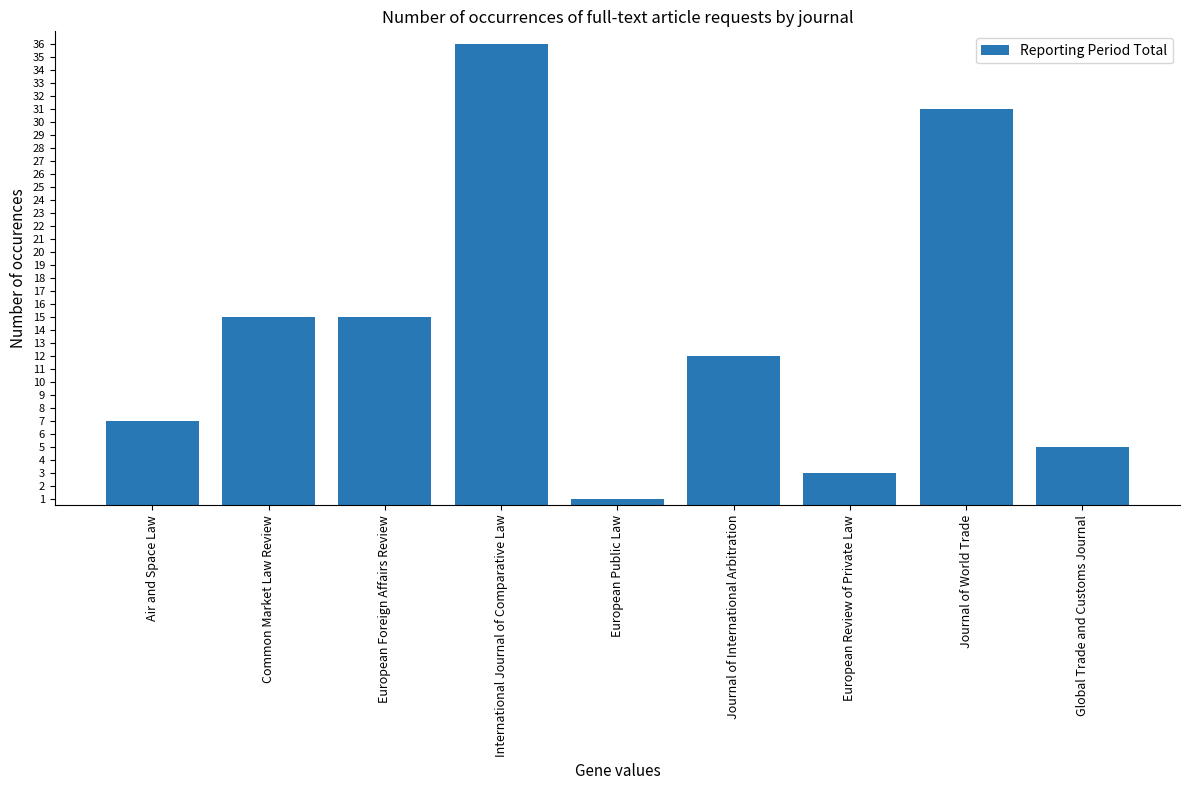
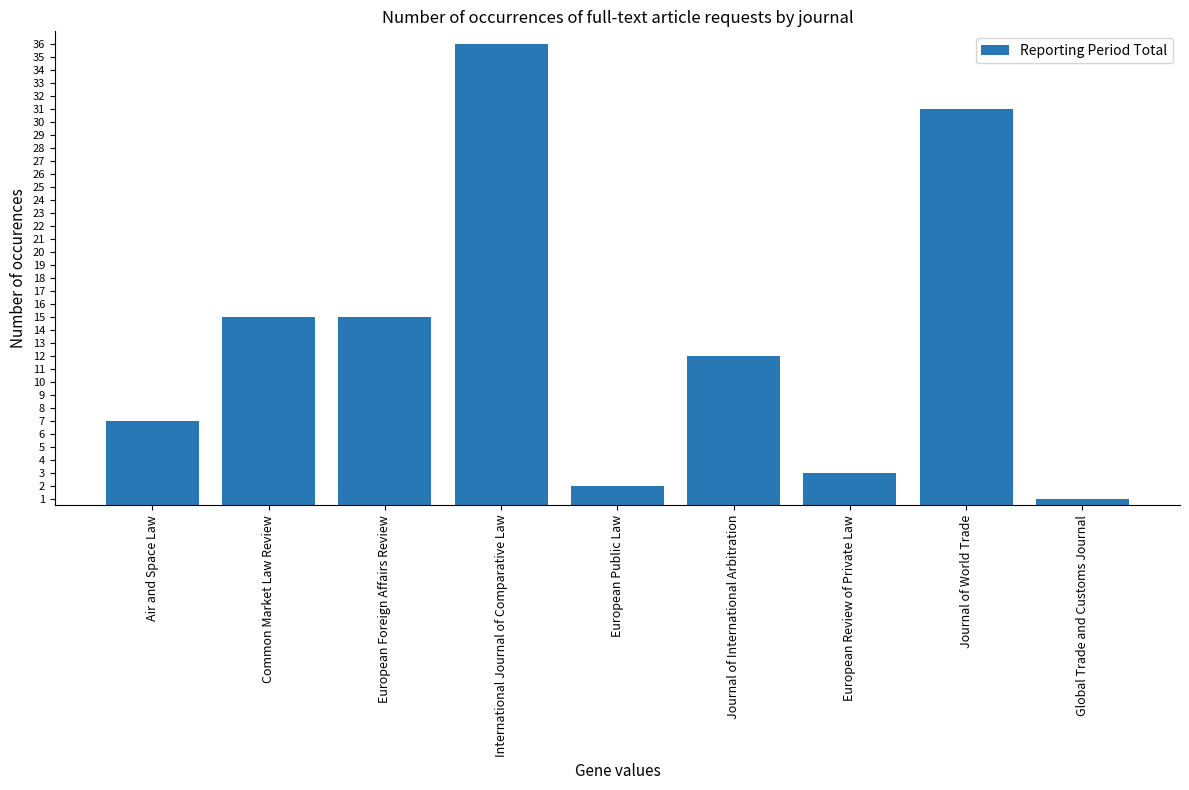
  {
    "Air and Space Law": 7,
    "Common Market Law Review": 15,
    "European Foreign Affairs Review": 15,
    "International Journal of Comparative Law": 36,
-   "European Public Law": 1,
+   "European Public Law": 2,
    "Journal of International Arbitration": 12,
    "European Review of Private Law": 3,
    "Journal of World Trade": 31,
-   "Global Trade and Customs Journal": 5
+   "Global Trade and Customs Journal": 1
  }
